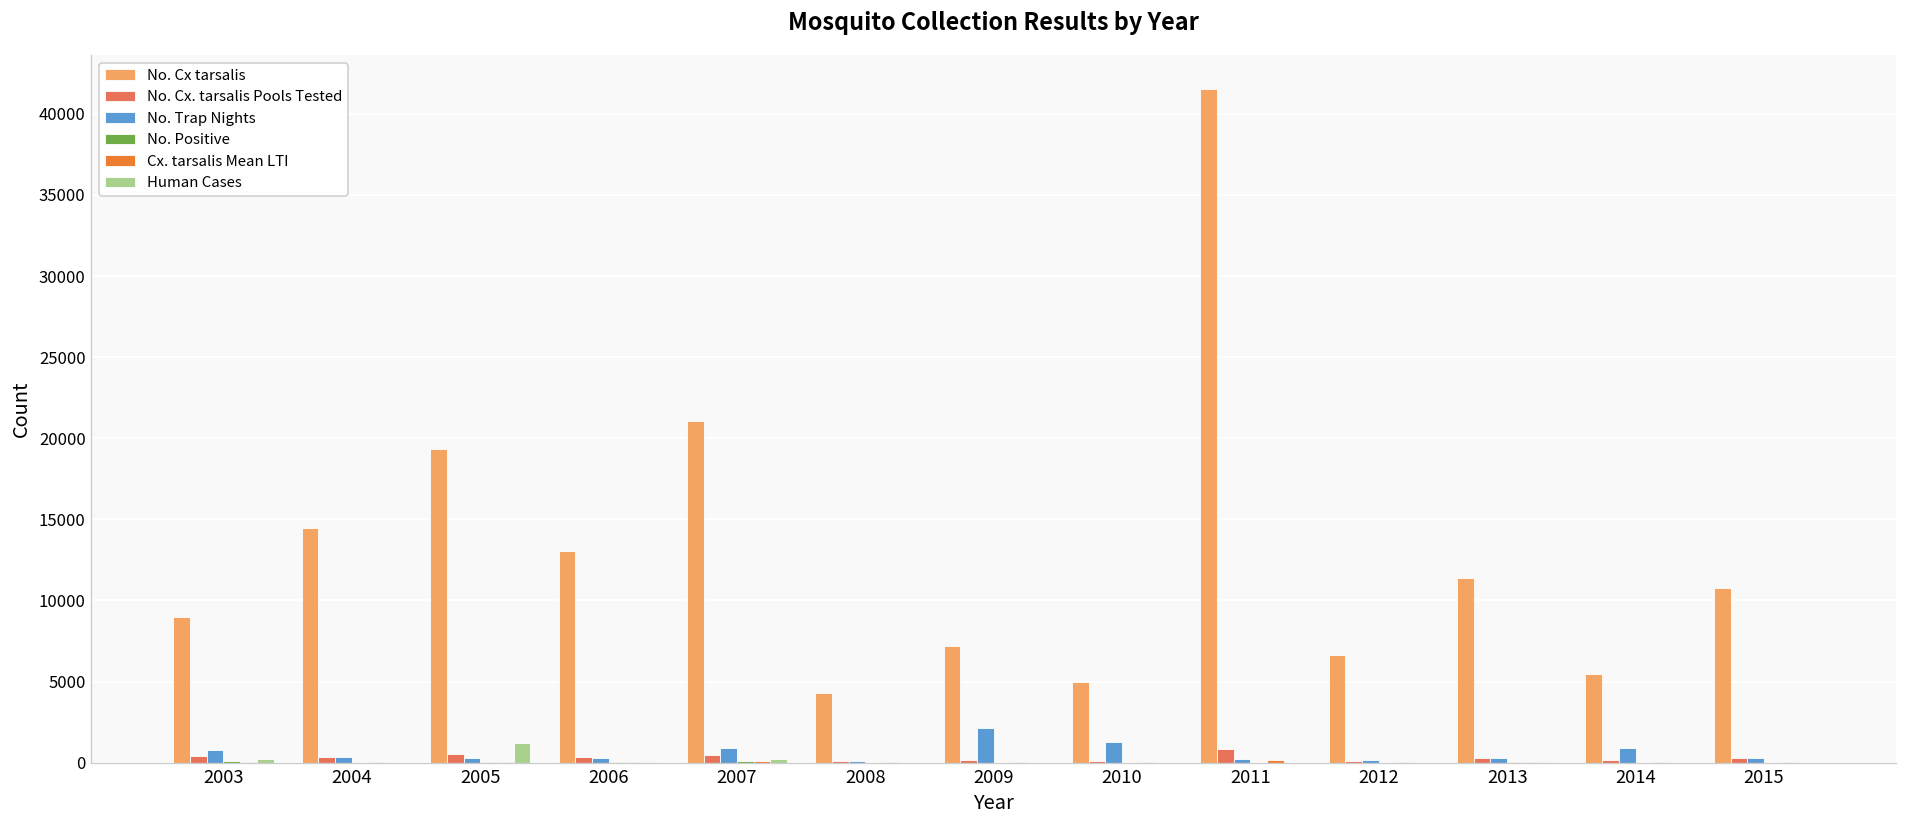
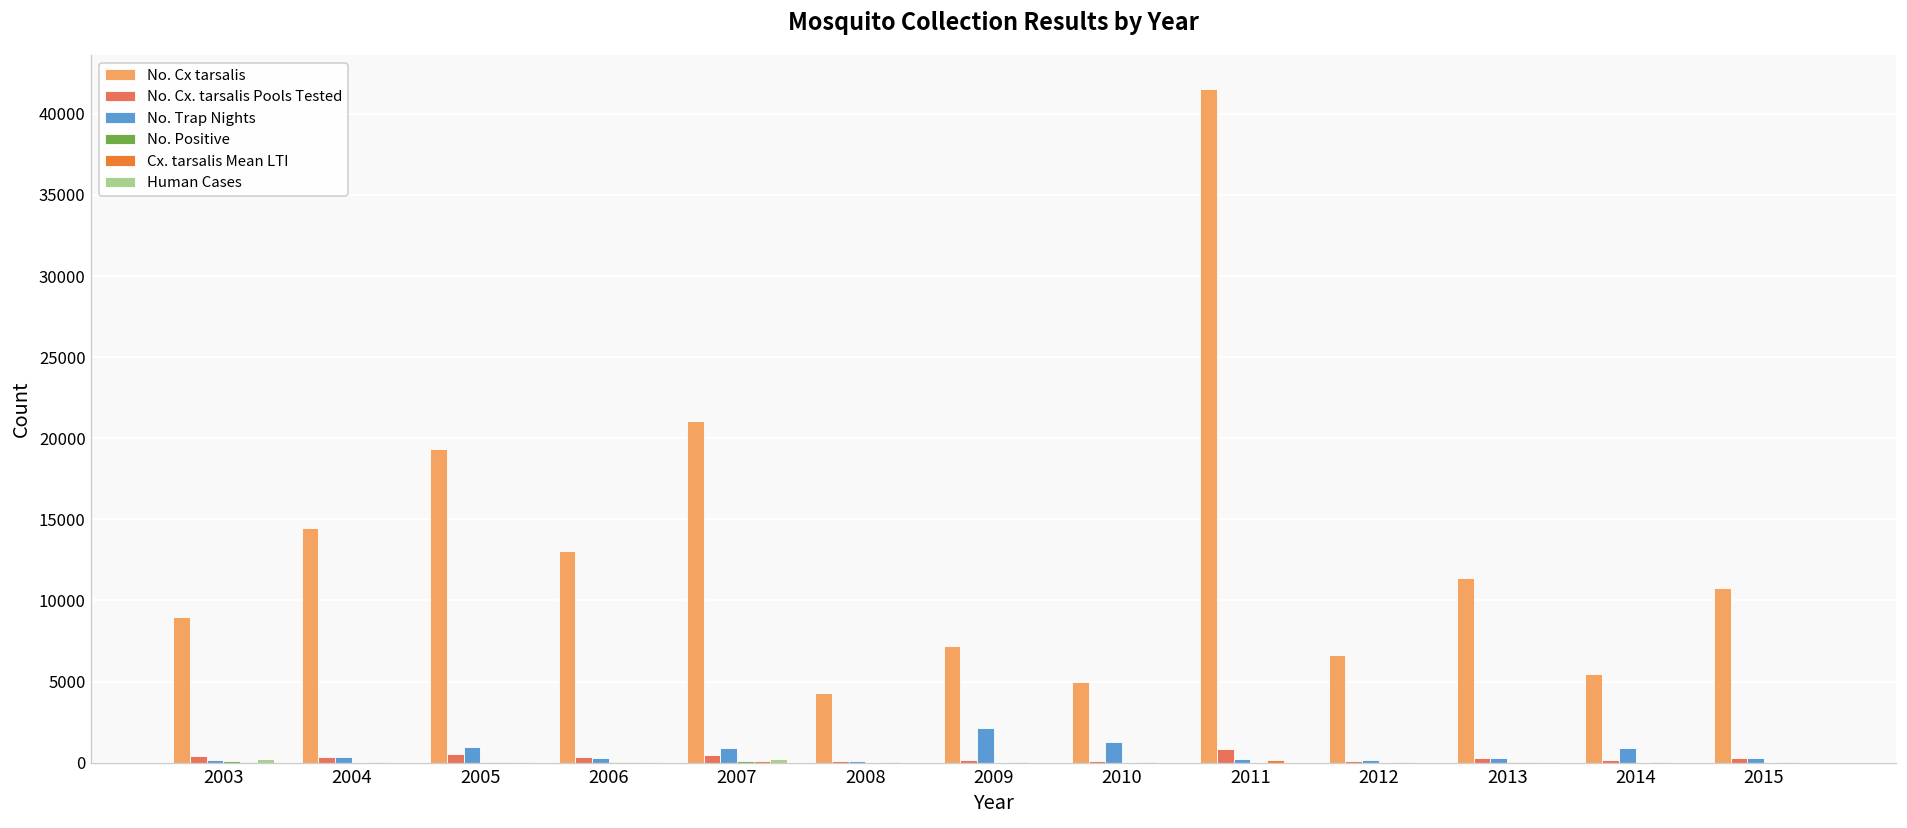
  {
    "No. Trap Nights": {
-     "2003": 800,
+     "2003": 200,
      "2004": 400,
-     "2005": 300,
+     "2005": 1000,
      "2006": 300,
      "2007": 900,
      "2009": 2100,
      "2010": 1200,
      "2011": 200,
      "2013": 300,
      "2014": 900,
      "2015": 300
    },
    "No. Positive": {
      "2011": 0
    },
    "Human Cases": {
      "2003": 200,
-     "2005": 1200,
+     "2005": 0,
      "2007": 200,
      "2010": 0
    }
  }
